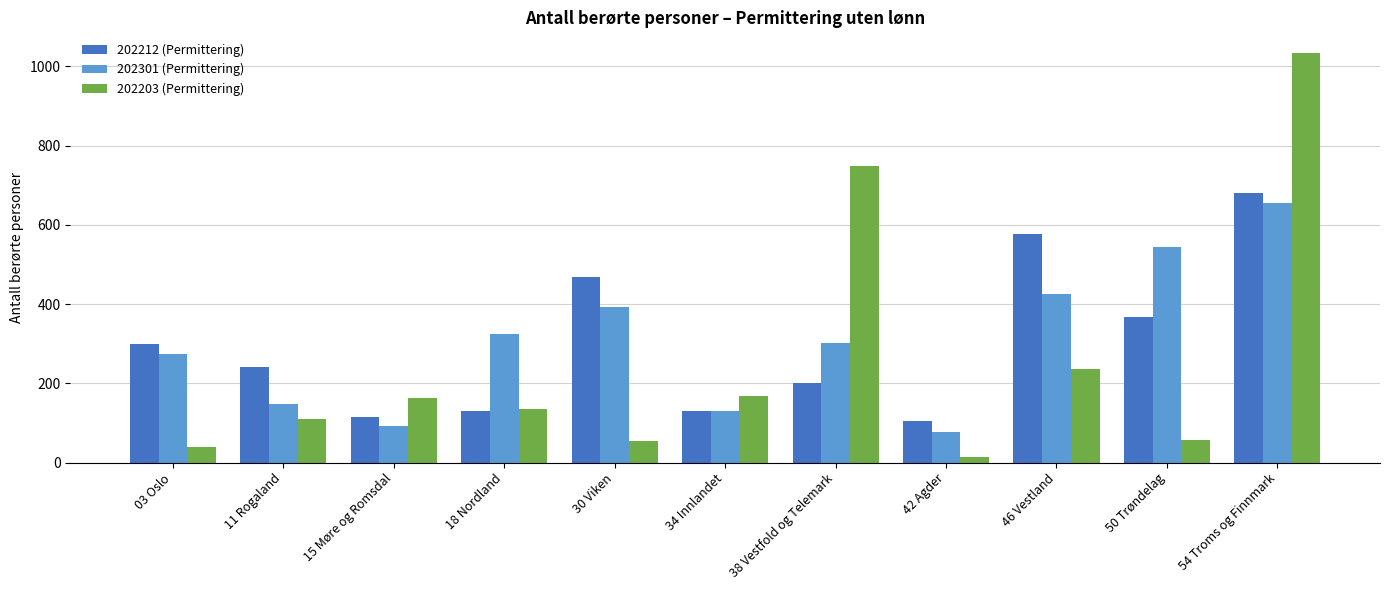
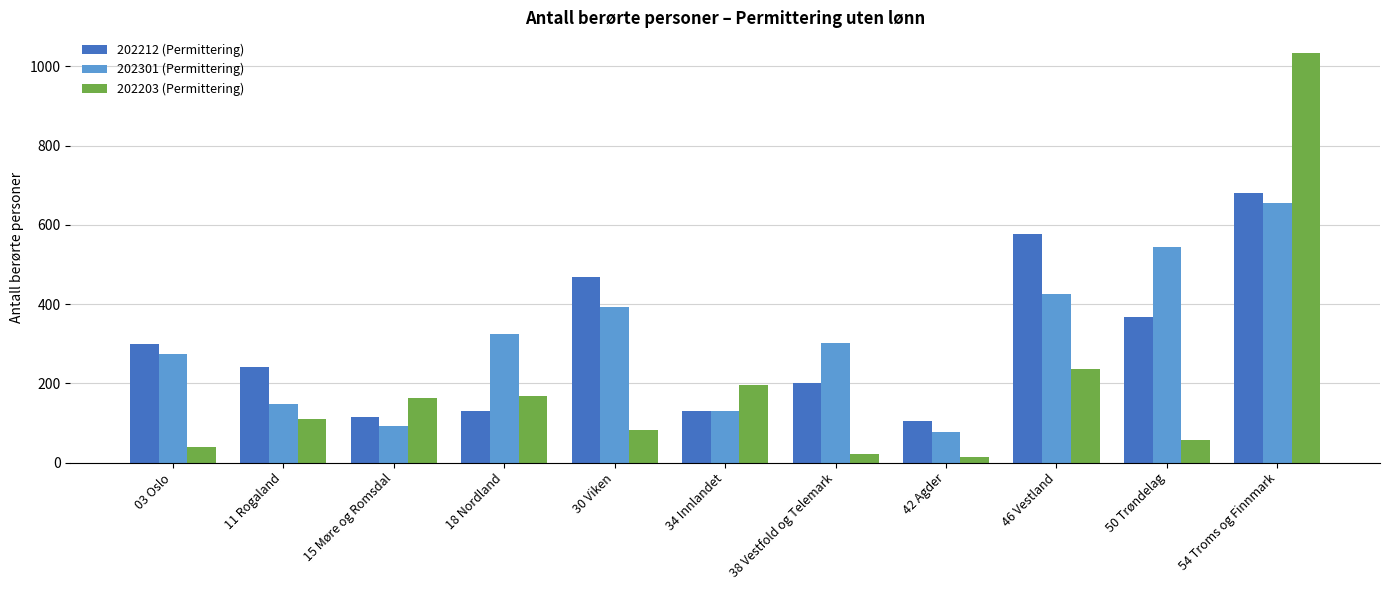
  {
    "202203 (Permittering)": {
      "03 Oslo": 40,
      "11 Rogaland": 110,
      "15 Møre og Romsdal": 160,
-     "18 Nordland": 140,
-     "30 Viken": 60,
-     "34 Innlandet": 170,
-     "38 Vestfold og Telemark": 750,
+     "18 Nordland": 170,
+     "30 Viken": 80,
+     "34 Innlandet": 200,
+     "38 Vestfold og Telemark": 20,
      "42 Agder": 10,
      "46 Vestland": 240,
      "50 Trøndelag": 60,
      "54 Troms og Finnmark": 1030
    }
  }
